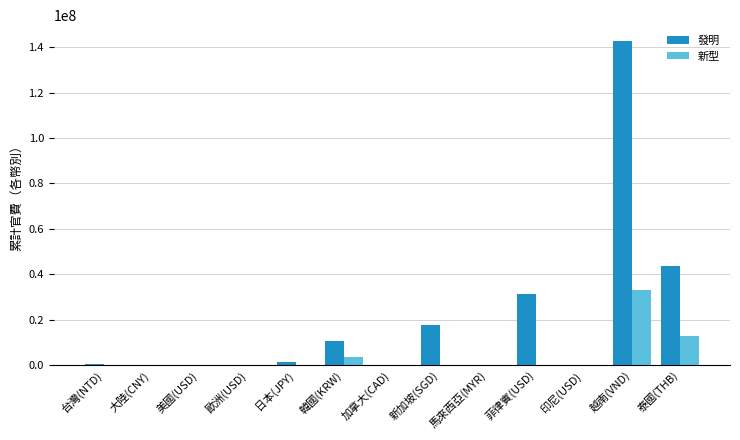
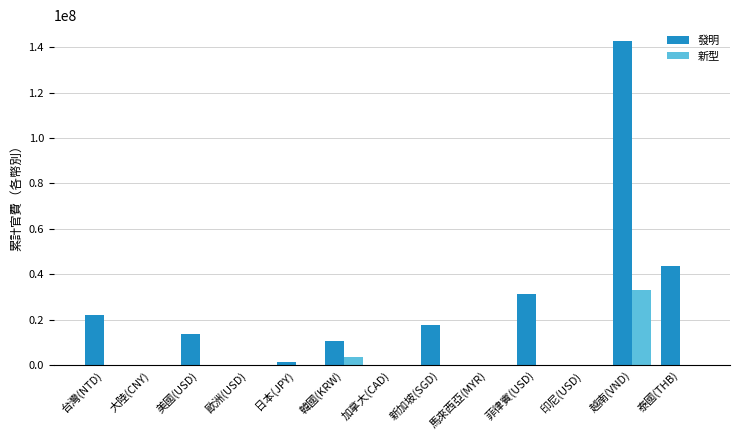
  {
    "發明": {
-     "台灣(NTD)": 0,
-     "美國(USD)": 0,
+     "台灣(NTD)": 22000000,
+     "美國(USD)": 14000000,
      "日本(JPY)": 1000000,
      "韓國(KRW)": 11000000,
      "新加坡(SGD)": 17000000,
      "菲律賓(USD)": 31000000,
      "越南(VND)": 143000000,
      "泰國(THB)": 43000000
    },
    "新型": {
      "美國(USD)": 0,
      "歐洲(USD)": 0,
      "韓國(KRW)": 3000000,
      "加拿大(CAD)": 0,
      "新加坡(SGD)": 0,
      "菲律賓(USD)": 0,
      "越南(VND)": 33000000,
-     "泰國(THB)": 13000000
+     "泰國(THB)": 0
    }
  }
